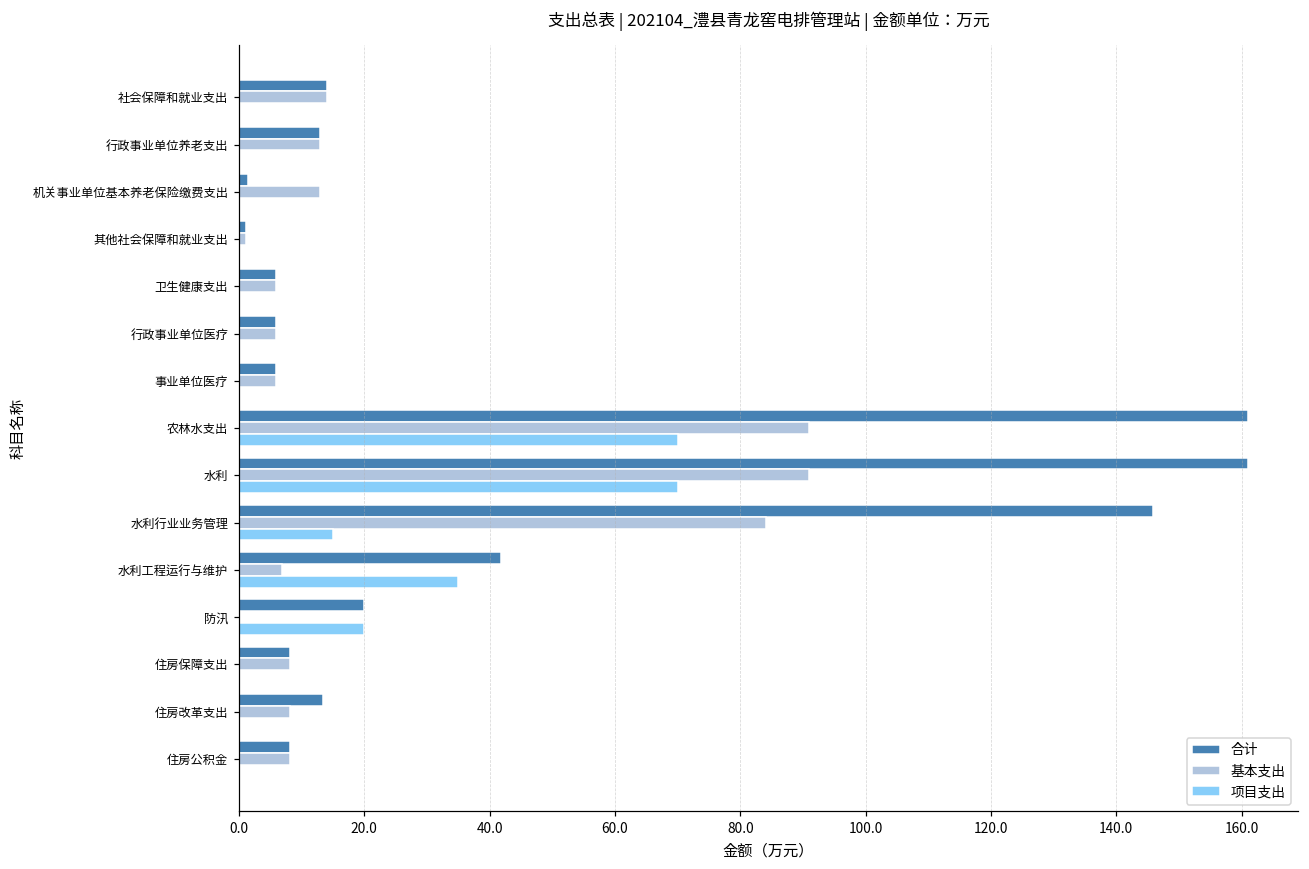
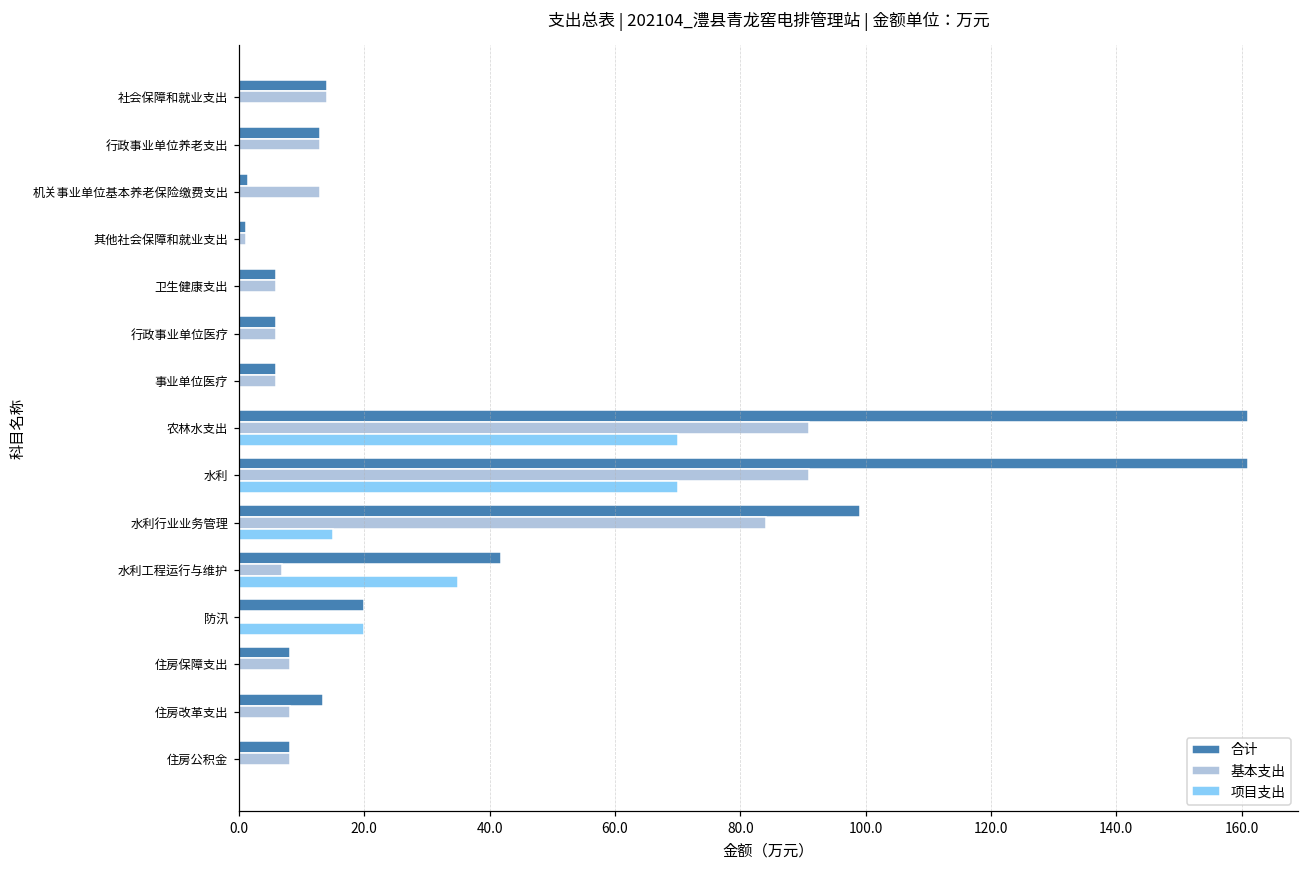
  {
    "合计": {
      "社会保障和就业支出": 14,
      "行政事业单位养老支出": 13,
      "机关事业单位基本养老保险缴费支出": 1,
      "其他社会保障和就业支出": 1,
      "卫生健康支出": 6,
      "行政事业单位医疗": 6,
      "事业单位医疗": 6,
      "农林水支出": 161,
      "水利": 161,
-     "水利行业业务管理": 146,
+     "水利行业业务管理": 99,
      "水利工程运行与维护": 42,
      "防汛": 20,
      "住房保障支出": 8,
      "住房改革支出": 13,
      "住房公积金": 8
    }
  }
